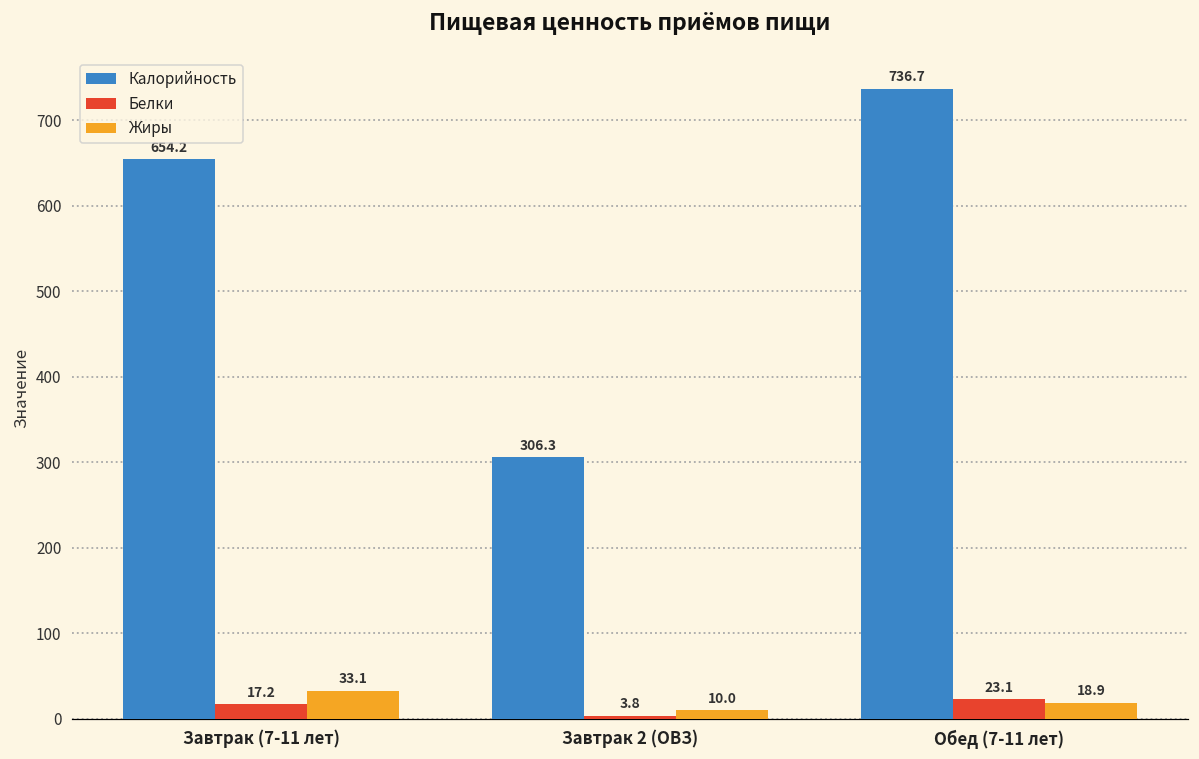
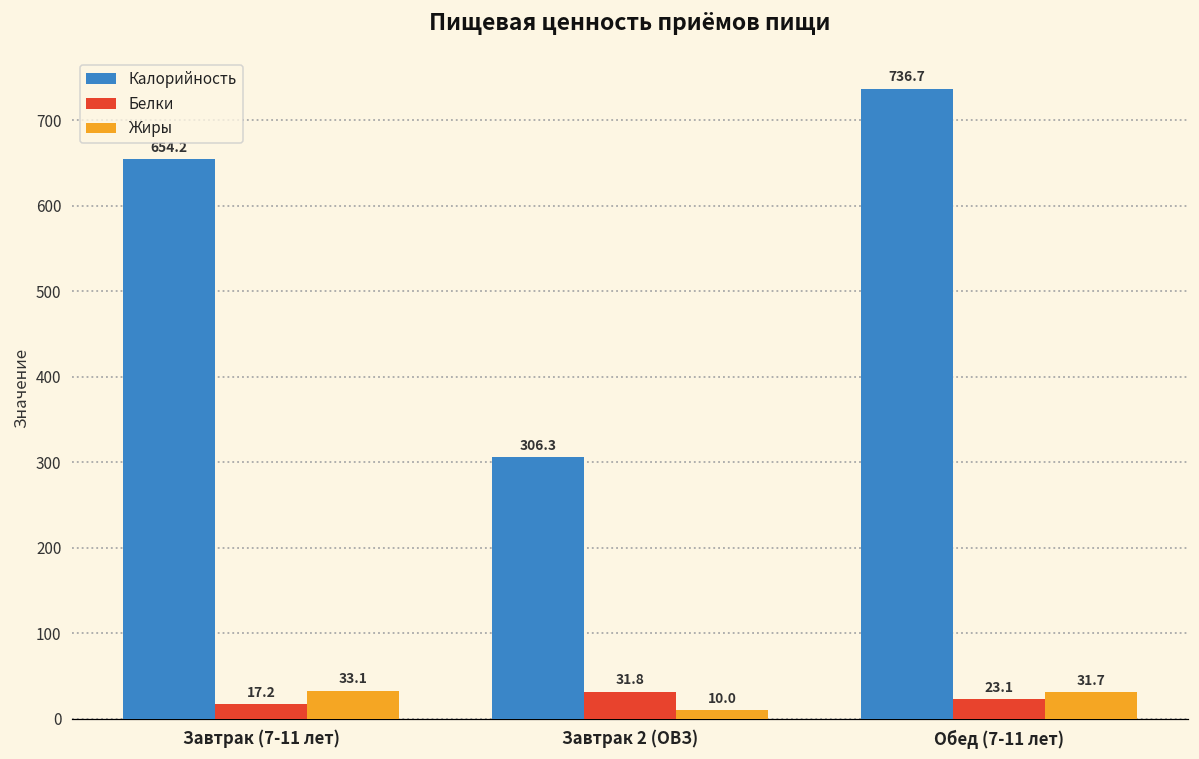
  {
    "Калорийность": {
      "Завтрак (7-11 лет)": 654.2,
      "Завтрак 2 (ОВЗ)": 306.3,
      "Обед (7-11 лет)": 736.7
    },
    "Белки": {
      "Завтрак (7-11 лет)": 17.2,
-     "Завтрак 2 (ОВЗ)": 3.8,
+     "Завтрак 2 (ОВЗ)": 31.8,
      "Обед (7-11 лет)": 23.1
    },
    "Жиры": {
      "Завтрак (7-11 лет)": 33.1,
      "Завтрак 2 (ОВЗ)": 10.0,
-     "Обед (7-11 лет)": 18.9
+     "Обед (7-11 лет)": 31.7
    }
  }
